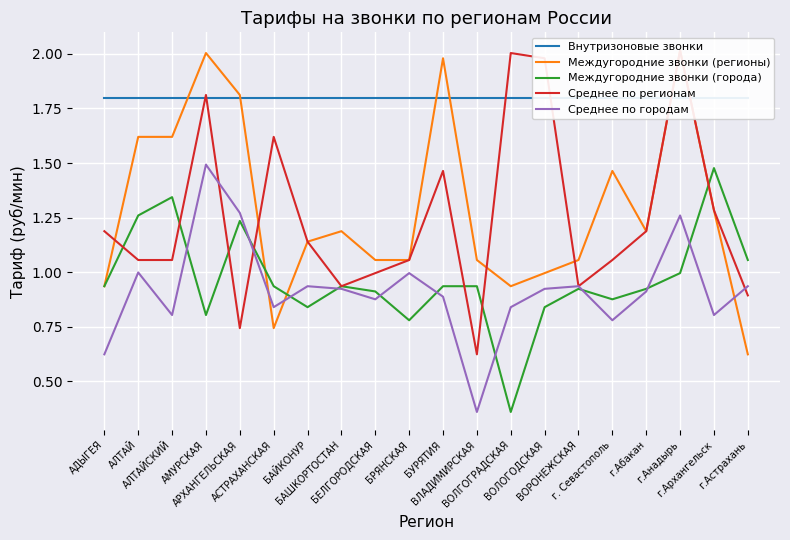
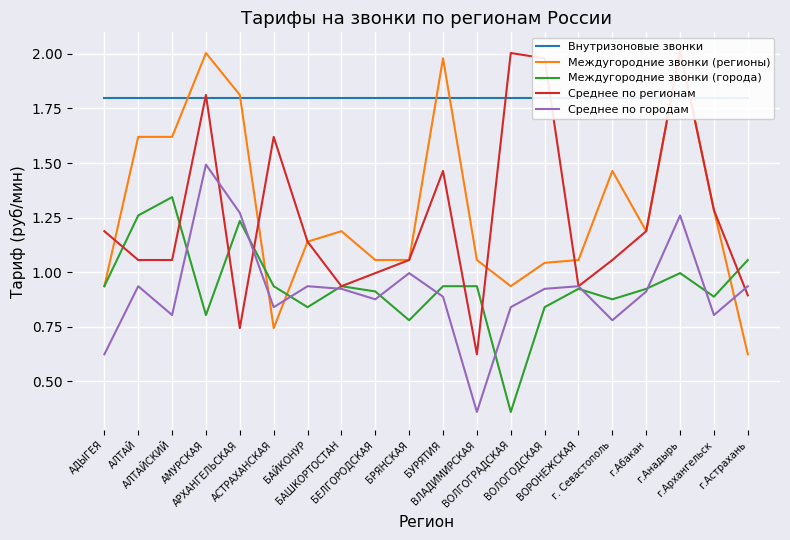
  {
    "Внутризоновые звонки": {
      "АДЫГЕЯ": 1.80,
      "АЛТАЙ": 1.80,
      "АЛТАЙСКИЙ": 1.80,
      "АМУРСКАЯ": 1.80,
      "АРХАНГЕЛЬСКАЯ": 1.80,
      "АСТРАХАНСКАЯ": 1.80,
      "БАЙКОНУР": 1.80,
      "БАШКОРТОСТАН": 1.80,
      "БЕЛГОРОДСКАЯ": 1.80,
      "БРЯНСКАЯ": 1.80,
      "БУРЯТИЯ": 1.80,
      "ВЛАДИМИРСКАЯ": 1.80,
      "ВОЛГОГРАДСКАЯ": 1.80
    },
    "Междугородние звонки (регионы)": {
      "АЛТАЙ": 1.62,
      "АЛТАЙСКИЙ": 1.62,
      "АМУРСКАЯ": 2.00,
      "АРХАНГЕЛЬСКАЯ": 1.81,
      "АСТРАХАНСКАЯ": 0.74,
      "БАШКОРТОСТАН": 1.19,
      "БЕЛГОРОДСКАЯ": 1.06,
      "БУРЯТИЯ": 1.98,
      "ВЛАДИМИРСКАЯ": 1.06,
      "ВОЛГОГРАДСКАЯ": 0.94,
-     "ВОЛОГОДСКАЯ": 1.00,
+     "ВОЛОГОДСКАЯ": 1.04,
      "ВОРОНЕЖСКАЯ": 1.06,
      "г. Севастополь": 1.46,
      "г.Астрахань": 0.62
    },
    "Междугородние звонки (города)": {
      "АЛТАЙ": 1.26,
      "АЛТАЙСКИЙ": 1.34,
      "АМУРСКАЯ": 0.80,
      "АРХАНГЕЛЬСКАЯ": 1.24,
      "АСТРАХАНСКАЯ": 0.94,
      "БАЙКОНУР": 0.84,
      "БЕЛГОРОДСКАЯ": 0.91,
      "БРЯНСКАЯ": 0.78,
      "БУРЯТИЯ": 0.94,
      "ВЛАДИМИРСКАЯ": 0.94,
      "ВОЛГОГРАДСКАЯ": 0.36,
      "ВОЛОГОДСКАЯ": 0.84,
      "ВОРОНЕЖСКАЯ": 0.92,
      "г. Севастополь": 0.88,
      "г.Абакан": 0.92,
      "г.Анадырь": 1.00,
-     "г.Архангельск": 1.48,
+     "г.Архангельск": 0.89,
      "г.Астрахань": 1.06
    },
    "Среднее по регионам": {
      "АДЫГЕЯ": 1.19,
      "АЛТАЙ": 1.06,
      "АЛТАЙСКИЙ": 1.06,
      "АМУРСКАЯ": 1.81,
      "АРХАНГЕЛЬСКАЯ": 0.74,
      "АСТРАХАНСКАЯ": 1.62,
      "БЕЛГОРОДСКАЯ": 1.00,
      "БУРЯТИЯ": 1.46,
      "ВЛАДИМИРСКАЯ": 0.62,
      "ВОЛГОГРАДСКАЯ": 2.00,
      "г. Севастополь": 1.06,
      "г.Астрахань": 0.89
    },
    "Среднее по городам": {
      "АДЫГЕЯ": 0.62,
-     "АЛТАЙ": 1.00,
+     "АЛТАЙ": 0.94,
      "АЛТАЙСКИЙ": 0.80,
      "АМУРСКАЯ": 1.49,
      "АРХАНГЕЛЬСКАЯ": 1.27,
      "АСТРАХАНСКАЯ": 0.84,
      "БАЙКОНУР": 0.94,
      "БАШКОРТОСТАН": 0.92,
      "БЕЛГОРОДСКАЯ": 0.88,
      "БРЯНСКАЯ": 1.00,
      "БУРЯТИЯ": 0.89,
      "ВЛАДИМИРСКАЯ": 0.36,
      "ВОЛГОГРАДСКАЯ": 0.84,
      "ВОЛОГОДСКАЯ": 0.92,
      "г. Севастополь": 0.78,
      "г.Абакан": 0.91,
      "г.Анадырь": 1.26,
      "г.Архангельск": 0.80,
      "г.Астрахань": 0.94
    }
  }
